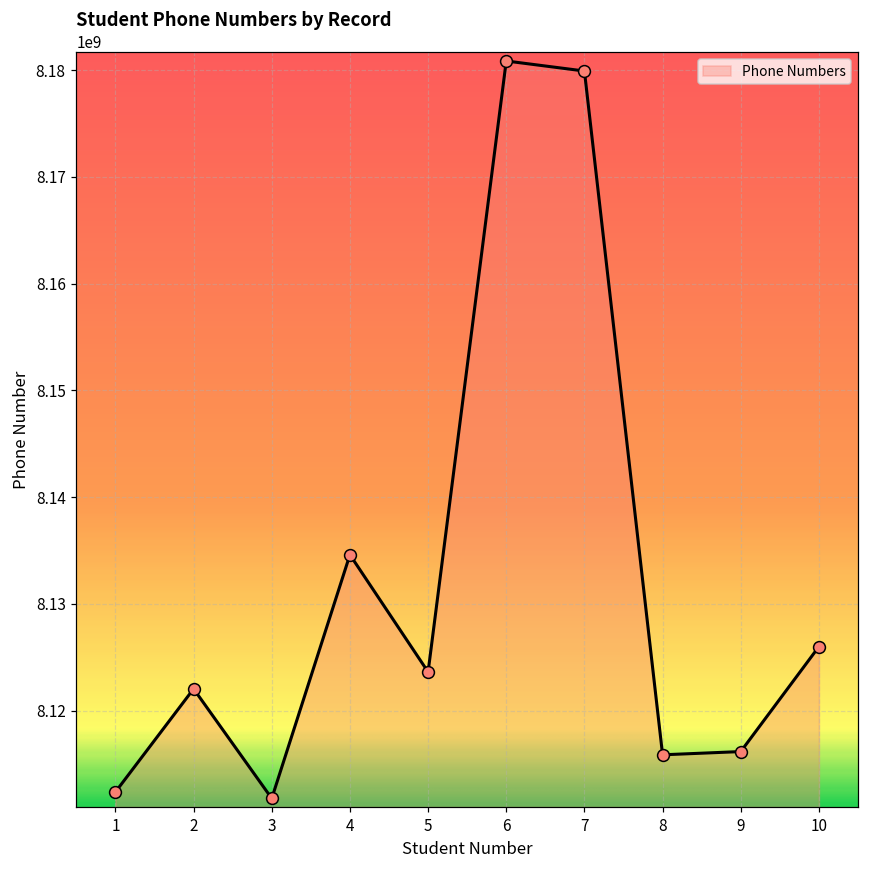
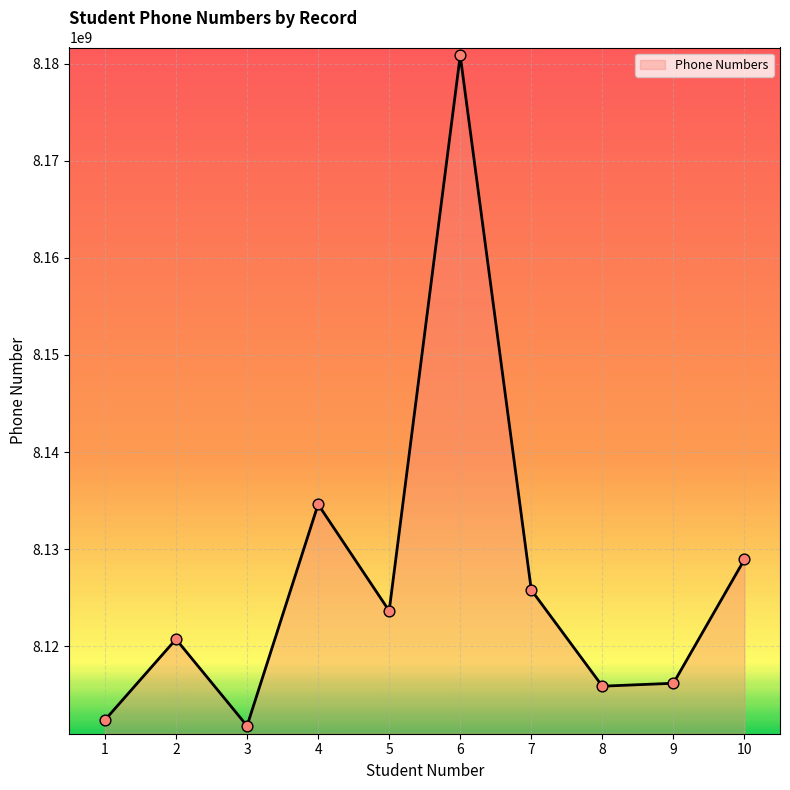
  {
    "1": 8112000000,
-   "2": 8122000000,
+   "2": 8121000000,
    "3": 8112000000,
    "4": 8135000000,
    "5": 8124000000,
    "6": 8181000000,
-   "7": 8180000000,
+   "7": 8126000000,
    "8": 8116000000,
    "9": 8116000000,
-   "10": 8126000000
+   "10": 8129000000
  }
